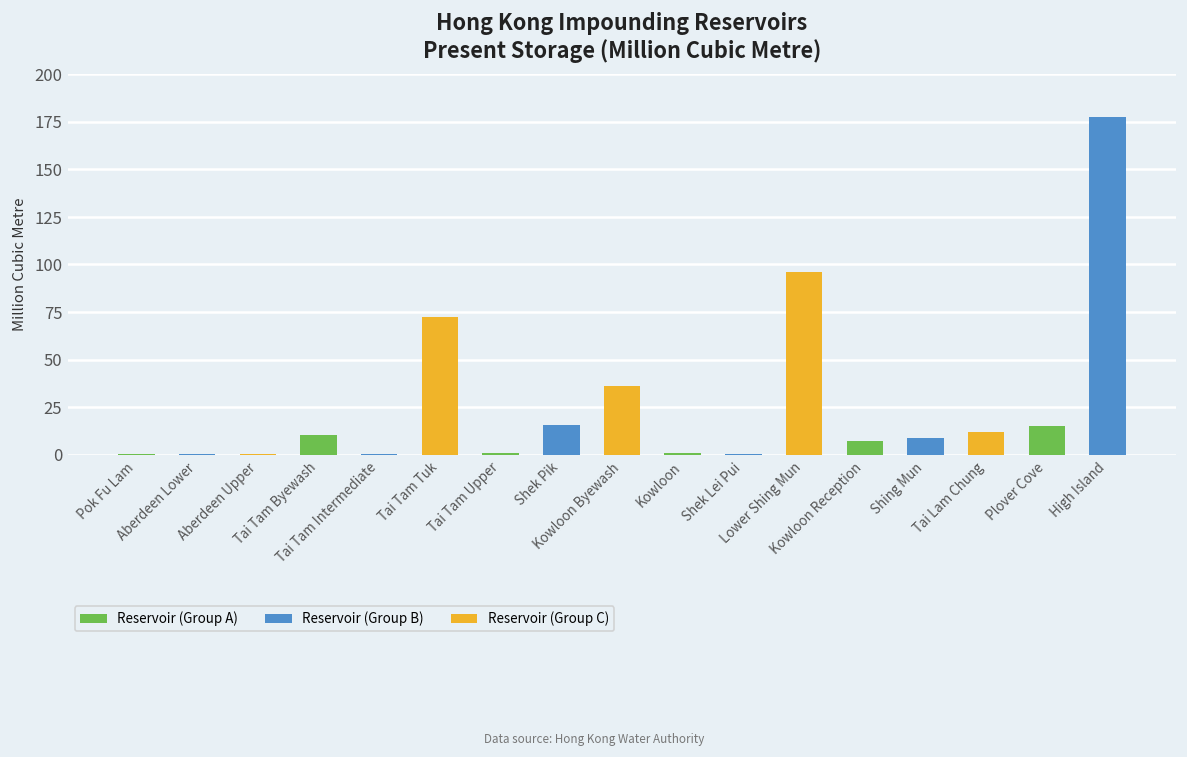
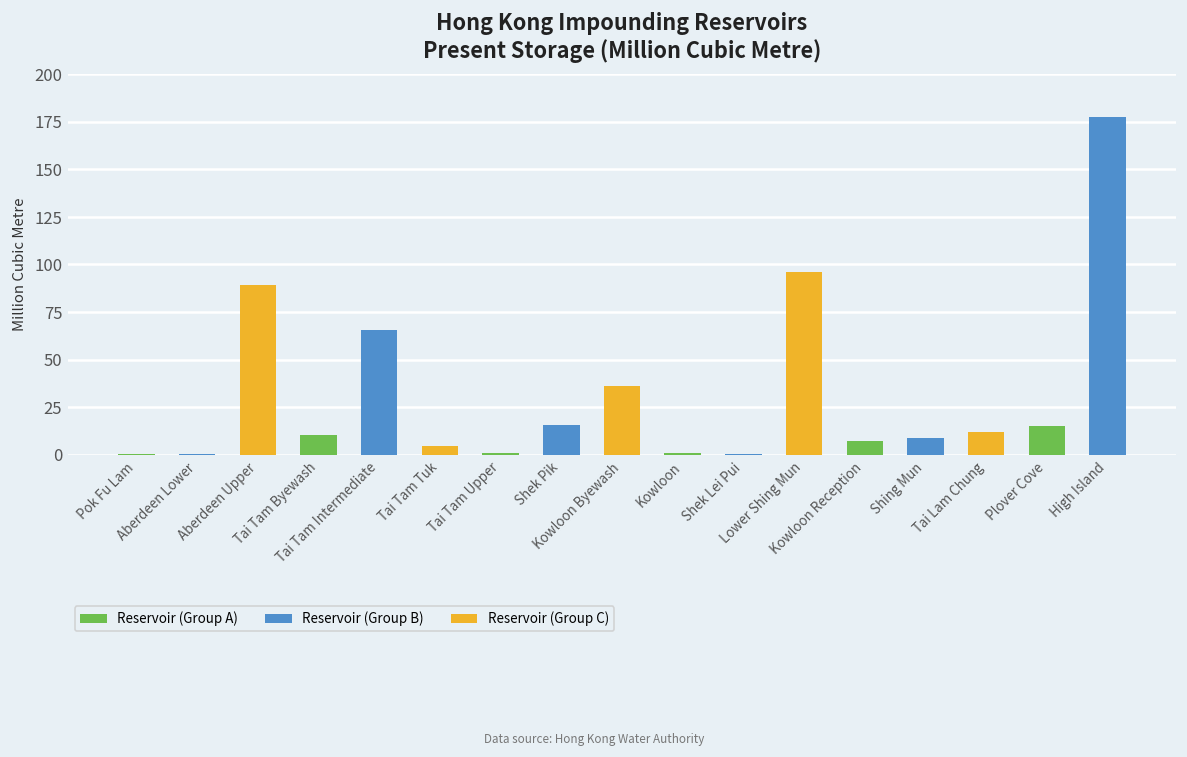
  {
-   "Aberdeen Upper": 1,
+   "Aberdeen Upper": 89,
    "Tai Tam Byewash": 10,
-   "Tai Tam Intermediate": 1,
-   "Tai Tam Tuk": 72,
+   "Tai Tam Intermediate": 65,
+   "Tai Tam Tuk": 5,
    "Shek Pik": 15,
    "Kowloon Byewash": 36,
    "Lower Shing Mun": 96,
    "Kowloon Reception": 7,
    "Shing Mun": 9,
    "Tai Lam Chung": 12,
    "Plover Cove": 15,
    "High Island": 178
  }
